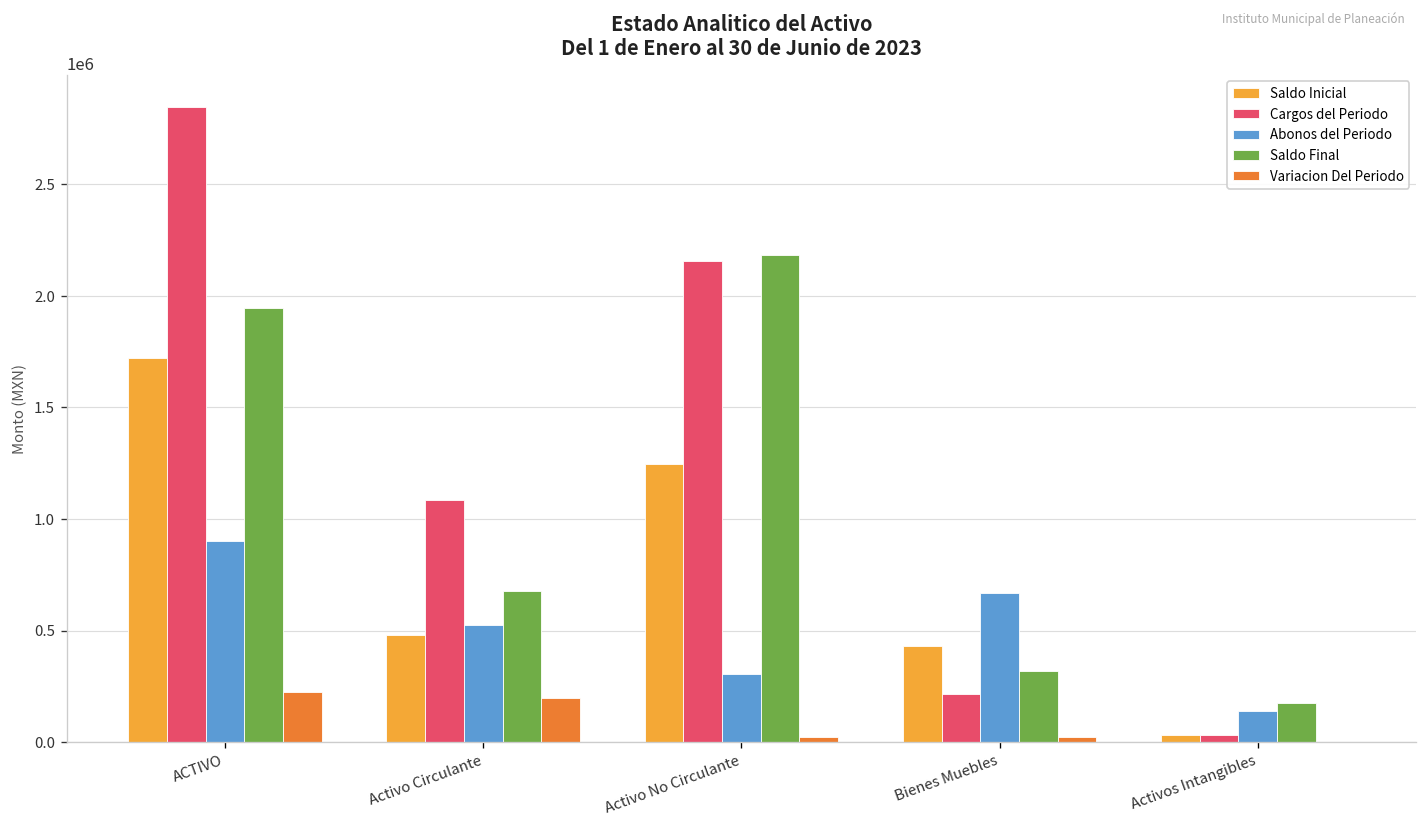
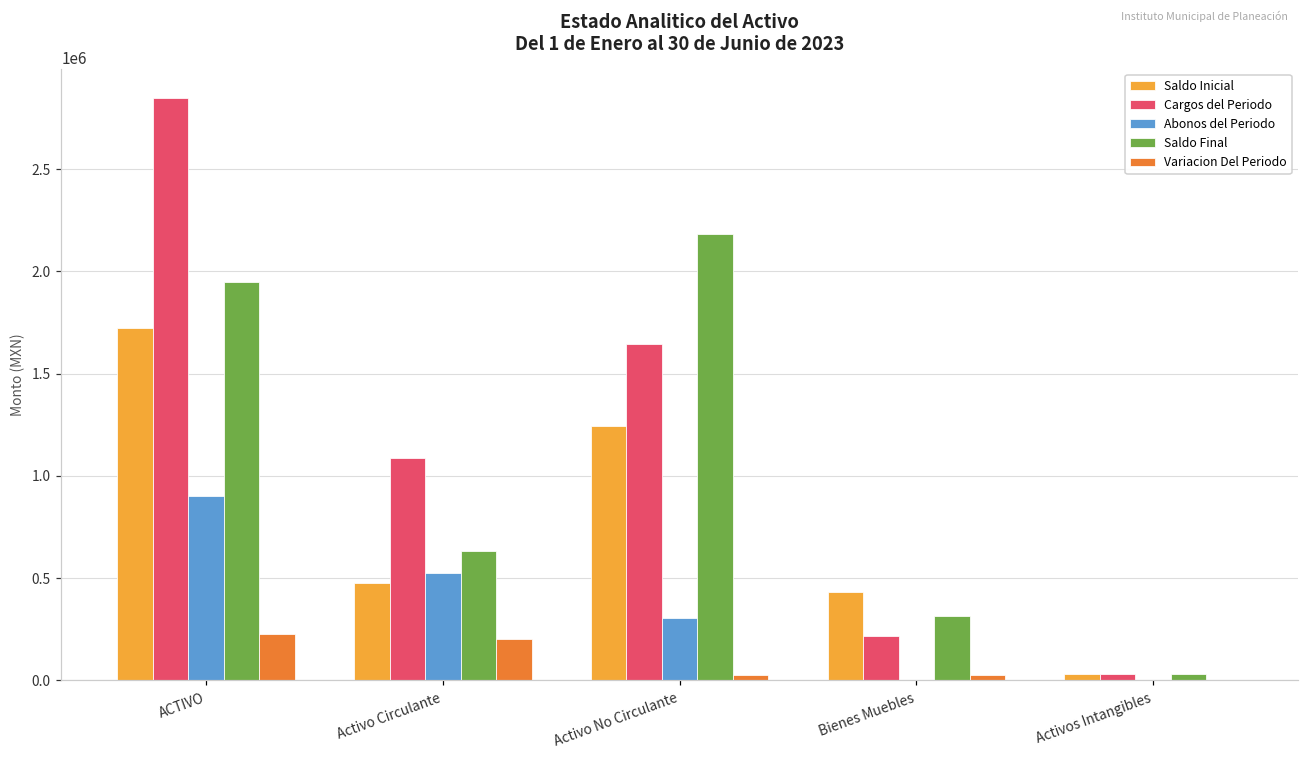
  {
    "Cargos del Periodo": {
      "ACTIVO": 2850000,
      "Activo Circulante": 1090000,
-     "Activo No Circulante": 2160000,
+     "Activo No Circulante": 1640000,
      "Bienes Muebles": 220000,
      "Activos Intangibles": 30000
    },
    "Abonos del Periodo": {
      "ACTIVO": 900000,
      "Activo Circulante": 530000,
      "Activo No Circulante": 310000,
-     "Bienes Muebles": 670000,
-     "Activos Intangibles": 140000
+     "Bienes Muebles": 0,
+     "Activos Intangibles": 0
    },
    "Saldo Final": {
      "ACTIVO": 1950000,
-     "Activo Circulante": 680000,
+     "Activo Circulante": 630000,
      "Activo No Circulante": 2180000,
      "Bienes Muebles": 320000,
-     "Activos Intangibles": 170000
+     "Activos Intangibles": 30000
    }
  }
